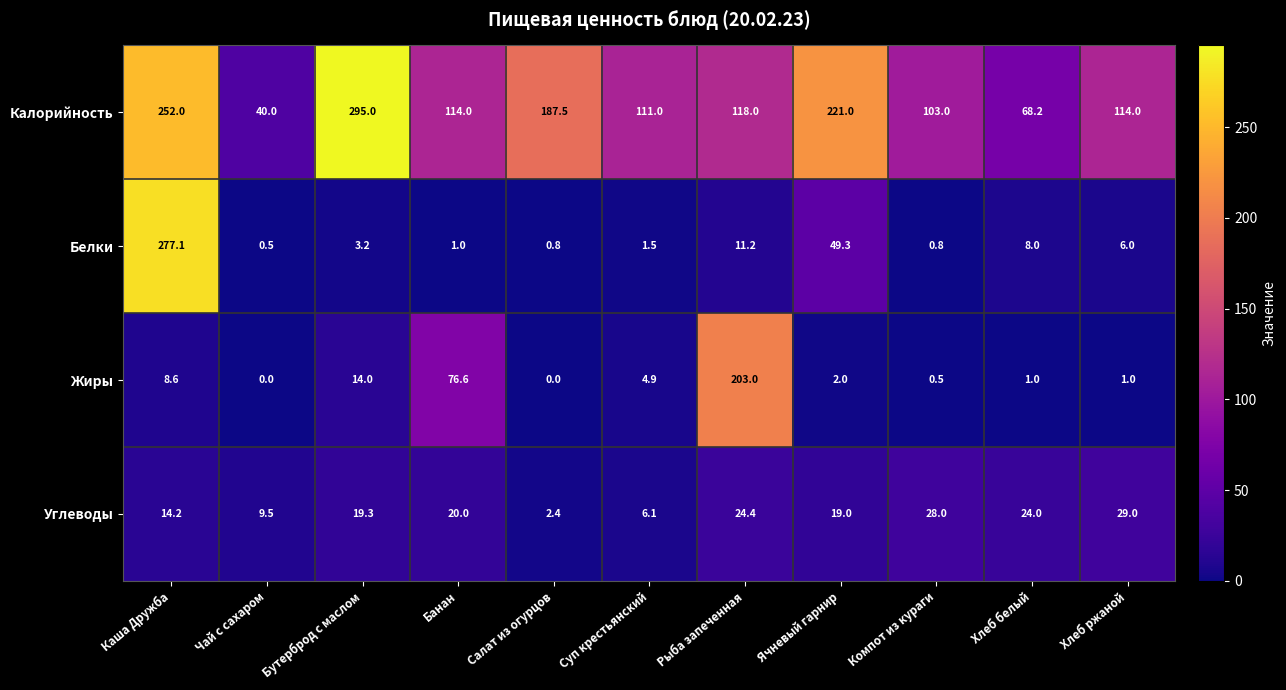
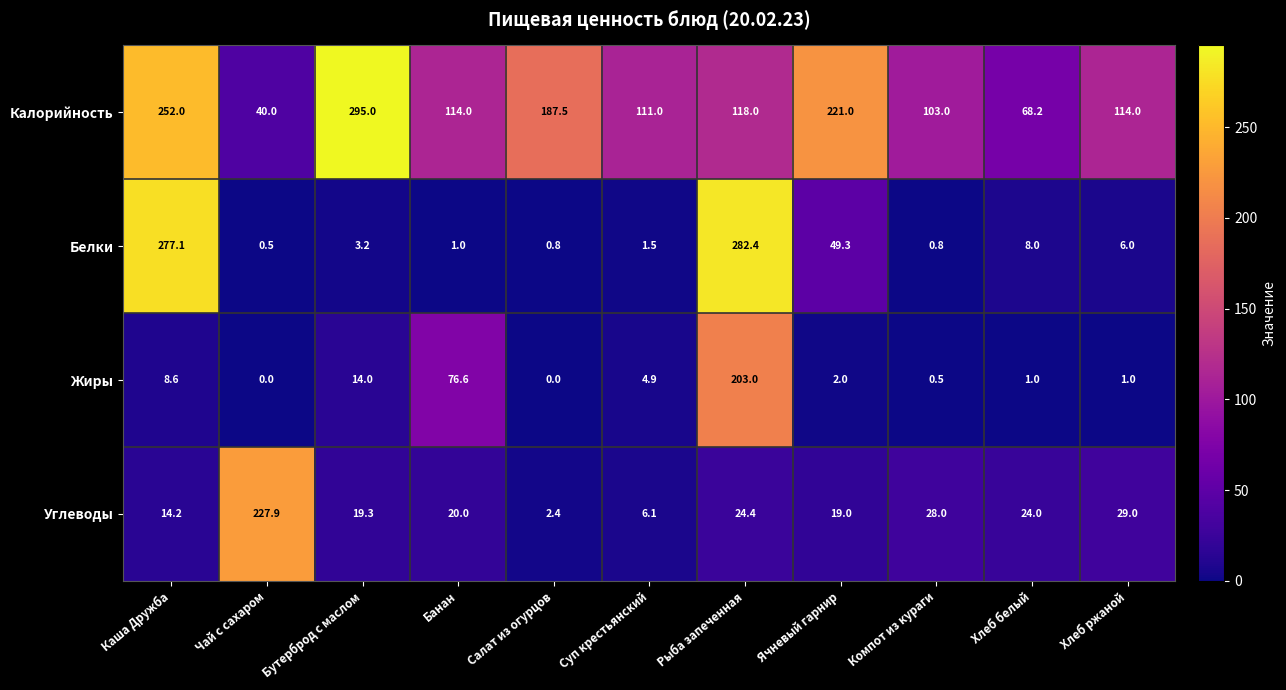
  {
    "Калорийность": {
      "Каша Дружба": 252.0,
      "Чай с сахаром": 40.0,
      "Бутерброд с маслом": 295.0,
      "Банан": 114.0,
      "Салат из огурцов": 187.5,
      "Суп крестьянский": 111.0,
      "Рыба запеченная": 118.0,
      "Ячневый гарнир": 221.0,
      "Компот из кураги": 103.0,
      "Хлеб белый": 68.2,
      "Хлеб ржаной": 114.0
    },
    "Белки": {
      "Каша Дружба": 277.1,
      "Чай с сахаром": 0.5,
      "Бутерброд с маслом": 3.2,
      "Банан": 1.0,
      "Салат из огурцов": 0.8,
      "Суп крестьянский": 1.5,
-     "Рыба запеченная": 11.2,
+     "Рыба запеченная": 282.4,
      "Ячневый гарнир": 49.3,
      "Компот из кураги": 0.8,
      "Хлеб белый": 8.0,
      "Хлеб ржаной": 6.0
    },
    "Жиры": {
      "Каша Дружба": 8.6,
      "Чай с сахаром": 0.0,
      "Бутерброд с маслом": 14.0,
      "Банан": 76.6,
      "Салат из огурцов": 0.0,
      "Суп крестьянский": 4.9,
      "Рыба запеченная": 203.0,
      "Ячневый гарнир": 2.0,
      "Компот из кураги": 0.5,
      "Хлеб белый": 1.0,
      "Хлеб ржаной": 1.0
    },
    "Углеводы": {
      "Каша Дружба": 14.2,
-     "Чай с сахаром": 9.5,
+     "Чай с сахаром": 227.9,
      "Бутерброд с маслом": 19.3,
      "Банан": 20.0,
      "Салат из огурцов": 2.4,
      "Суп крестьянский": 6.1,
      "Рыба запеченная": 24.4,
      "Ячневый гарнир": 19.0,
      "Компот из кураги": 28.0,
      "Хлеб белый": 24.0,
      "Хлеб ржаной": 29.0
    }
  }
